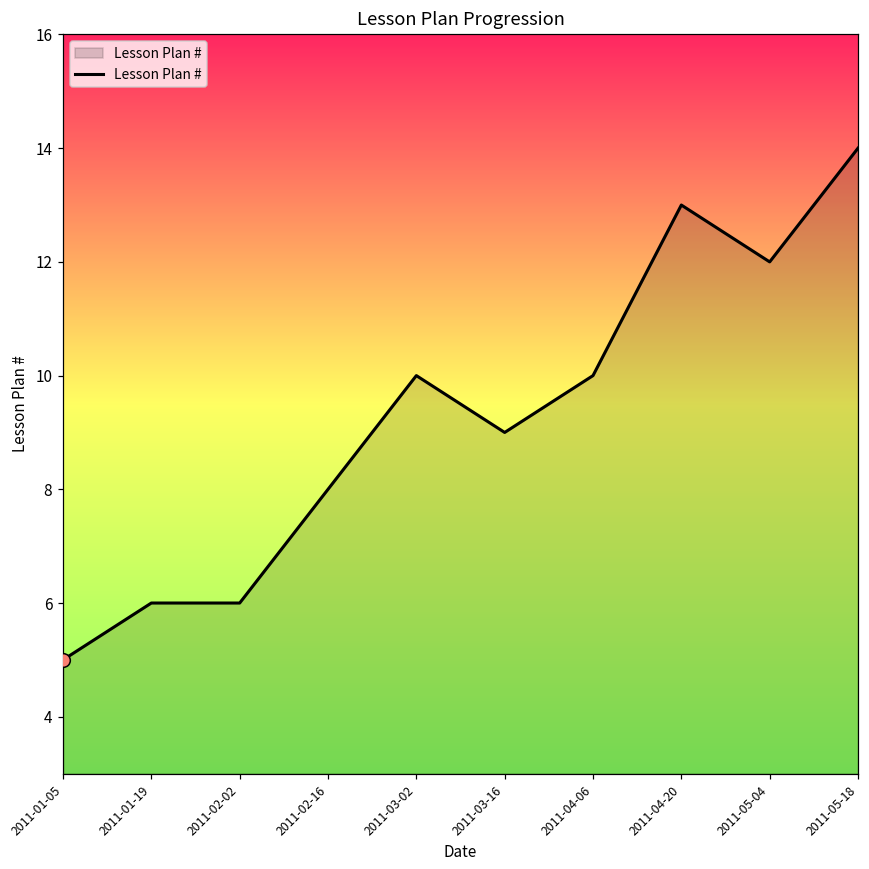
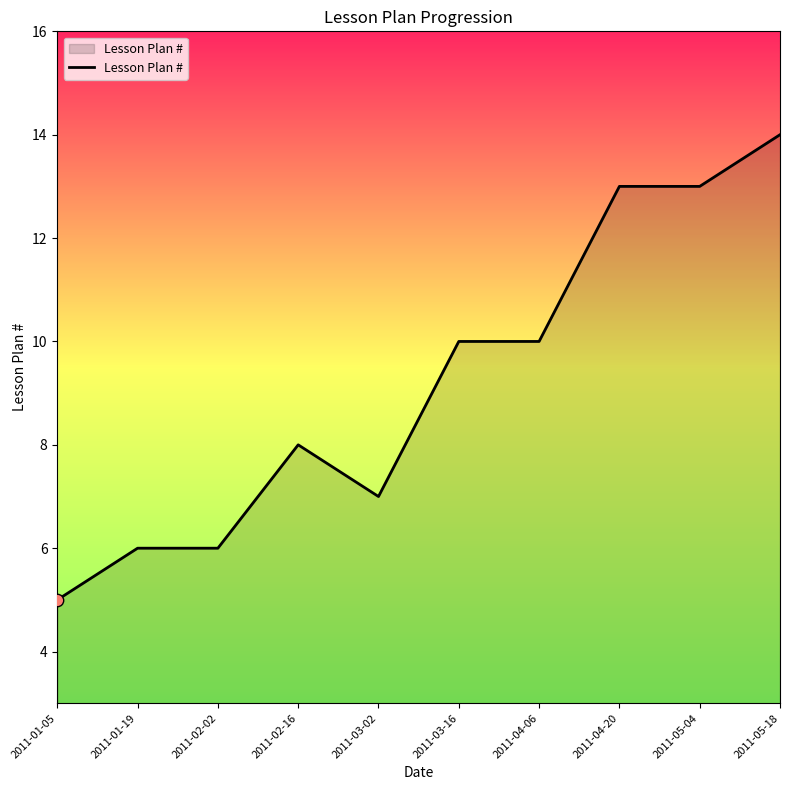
  {
    "Lesson Plan #": {
      "2011-01-19": 6,
      "2011-02-02": 6,
      "2011-02-16": 8,
-     "2011-03-02": 10,
-     "2011-03-16": 9,
+     "2011-03-02": 7,
+     "2011-03-16": 10,
      "2011-04-06": 10,
      "2011-04-20": 13,
-     "2011-05-04": 12,
+     "2011-05-04": 13,
      "2011-05-18": 14
    }
  }
